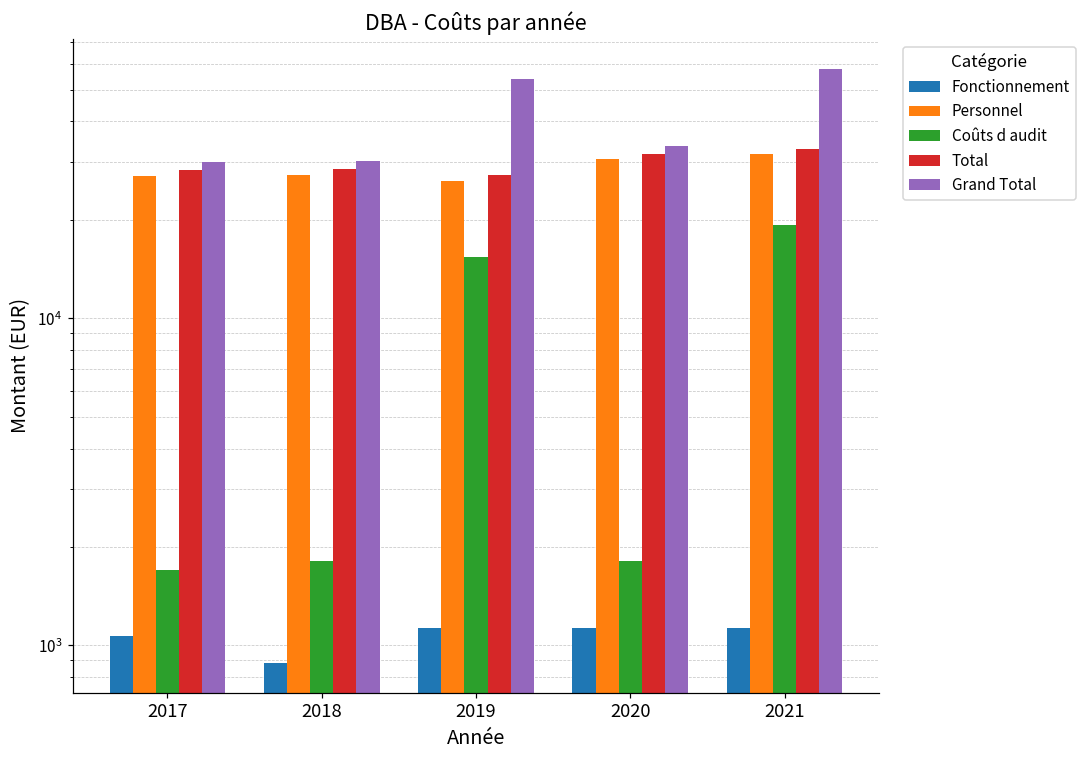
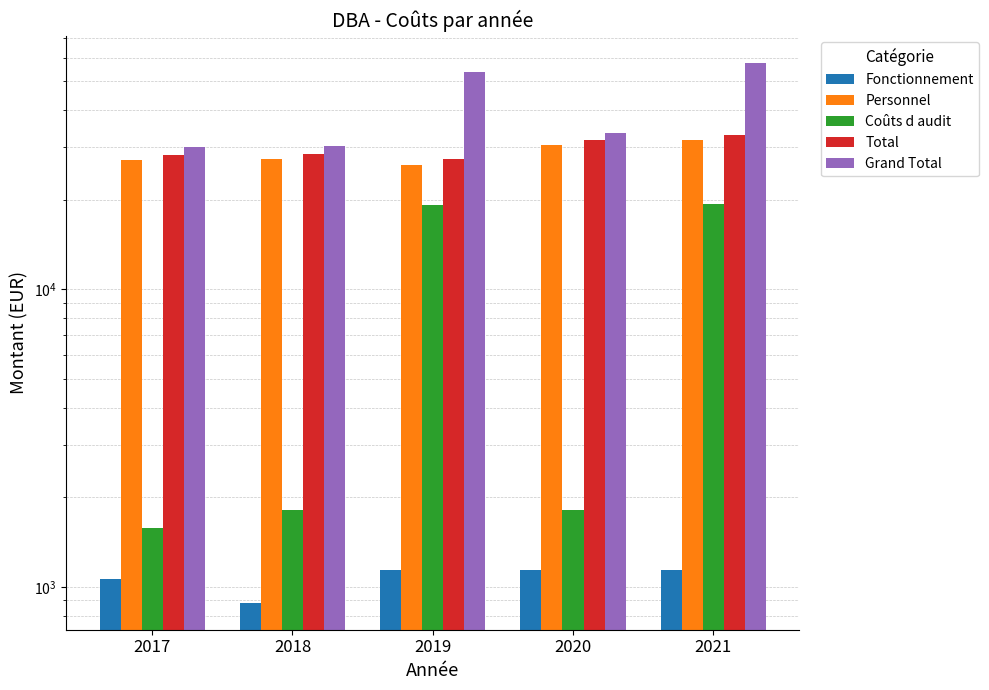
  {
    "Fonctionnement": {
      "2017": 1070,
      "2018": 880,
      "2019": 1130,
      "2020": 1130,
      "2021": 1130
    },
    "Personnel": {
      "2017": 27000,
      "2018": 27000,
      "2019": 26000,
      "2020": 31000,
      "2021": 32000
    },
    "Coûts d audit": {
-     "2017": 1700,
+     "2017": 1600,
      "2018": 1800,
-     "2019": 15000,
+     "2019": 19000,
      "2020": 1800,
      "2021": 19000
    },
    "Total": {
      "2017": 28000,
      "2018": 29000,
      "2019": 27000,
      "2020": 32000,
      "2021": 33000
    },
    "Grand Total": {
      "2017": 30000,
      "2018": 30000,
      "2019": 54000,
      "2020": 34000,
      "2021": 58000
    }
  }
